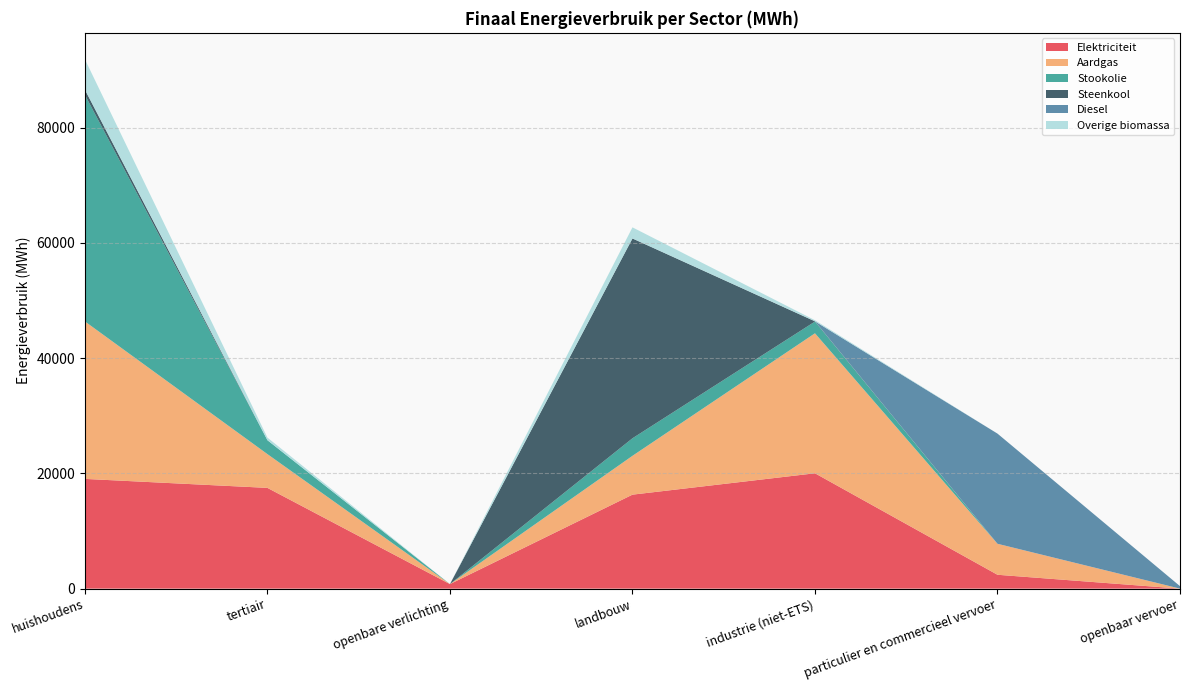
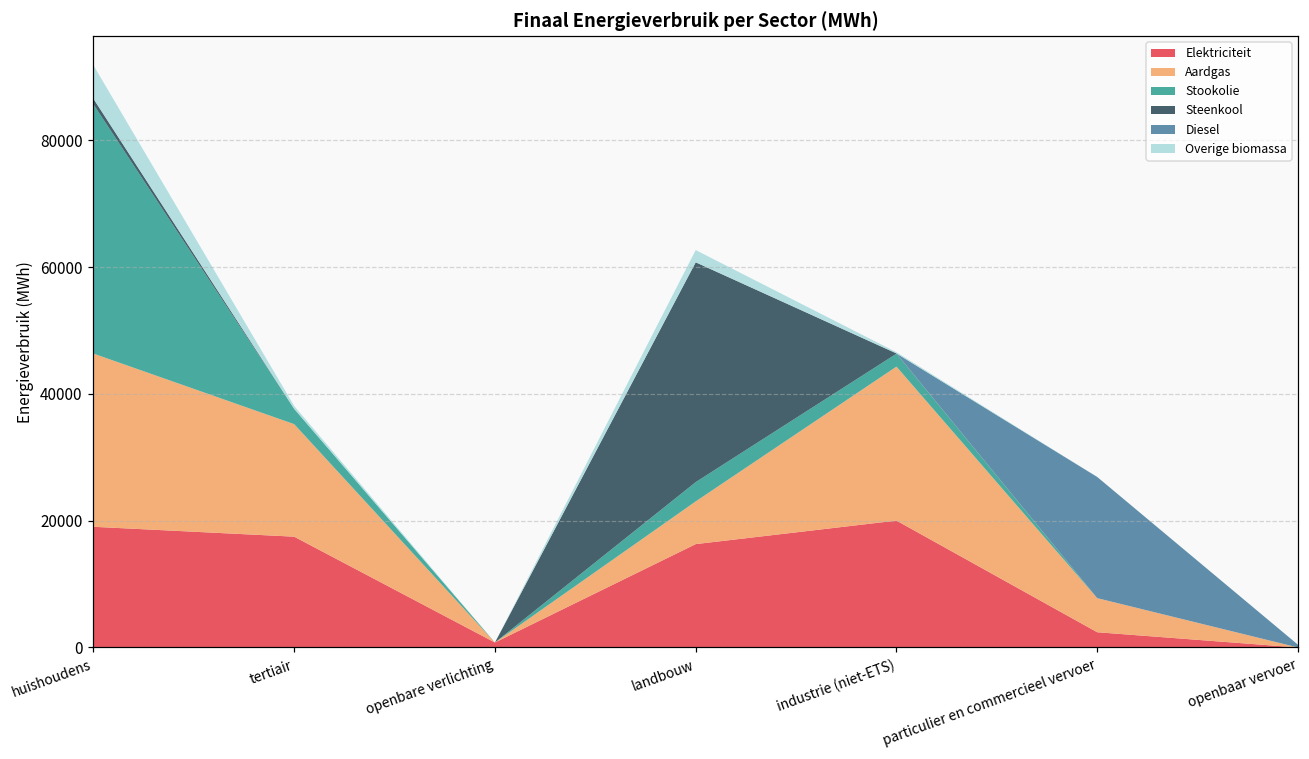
  {
    "Elektriciteit": {
      "huishoudens": 19000,
      "tertiair": 17000,
      "landbouw": 16000,
      "industrie (niet-ETS)": 20000,
      "particulier en commercieel vervoer": 2000
    },
    "Aardgas": {
      "huishoudens": 27000,
-     "tertiair": 6000,
+     "tertiair": 18000,
      "landbouw": 7000,
      "industrie (niet-ETS)": 24000
    },
    "Overige biomassa": {
      "huishoudens": 5000,
      "tertiair": 0,
      "landbouw": 2000
    }
  }
